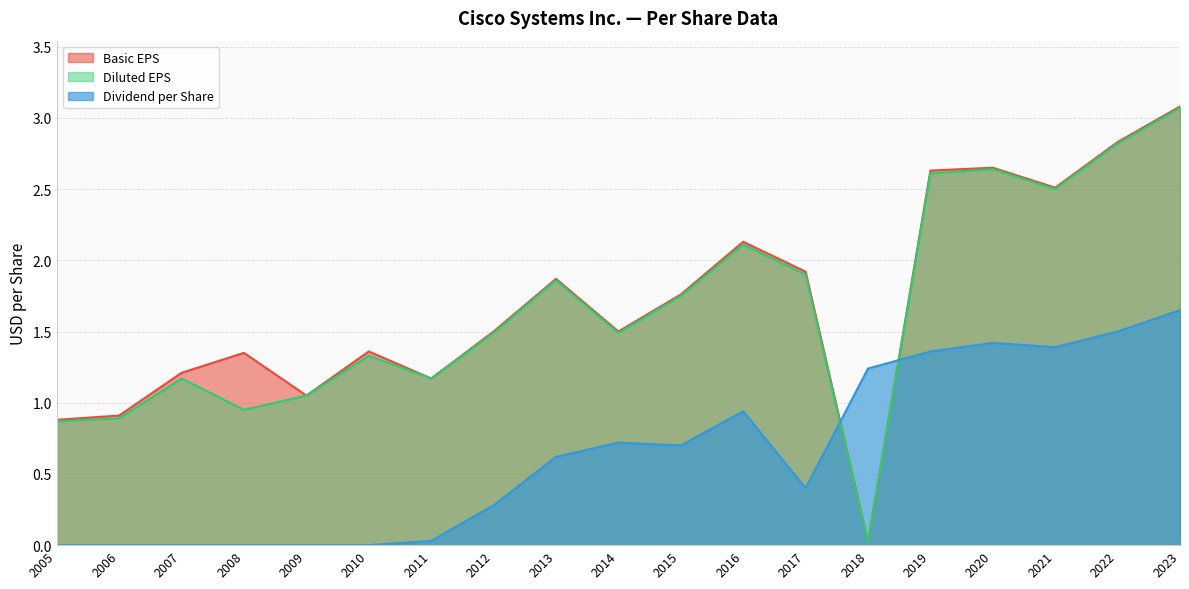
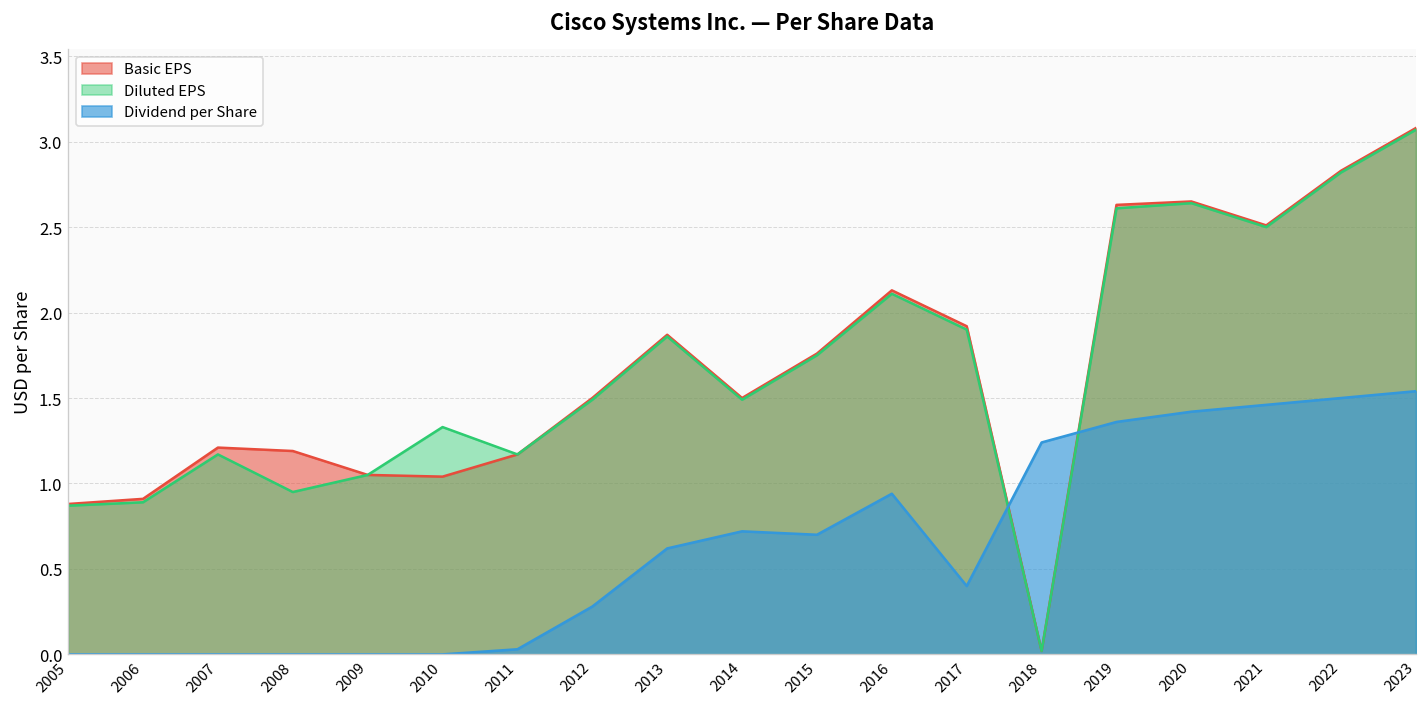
  {
    "Basic EPS": {
      "2006": 0.91,
      "2007": 1.21,
-     "2008": 1.35,
-     "2010": 1.36,
+     "2008": 1.19,
+     "2010": 1.04,
      "2016": 2.13,
      "2017": 1.92,
      "2019": 2.63
    },
    "Diluted EPS": {
      "2006": 0.89,
      "2007": 1.17,
      "2008": 0.95,
      "2010": 1.33,
      "2016": 2.11,
      "2017": 1.90,
      "2019": 2.61
    },
    "Dividend per Share": {
      "2005": 0.00,
      "2006": 0.00,
      "2007": 0.00,
      "2008": 0.00,
      "2009": 0.00,
      "2010": 0.00,
      "2011": 0.03,
      "2012": 0.28,
      "2013": 0.62,
      "2014": 0.72,
      "2015": 0.70,
      "2016": 0.94,
      "2017": 0.40,
      "2018": 1.24,
      "2019": 1.36,
      "2020": 1.42,
-     "2021": 1.39,
+     "2021": 1.46,
      "2022": 1.50,
-     "2023": 1.65
+     "2023": 1.54
    }
  }
